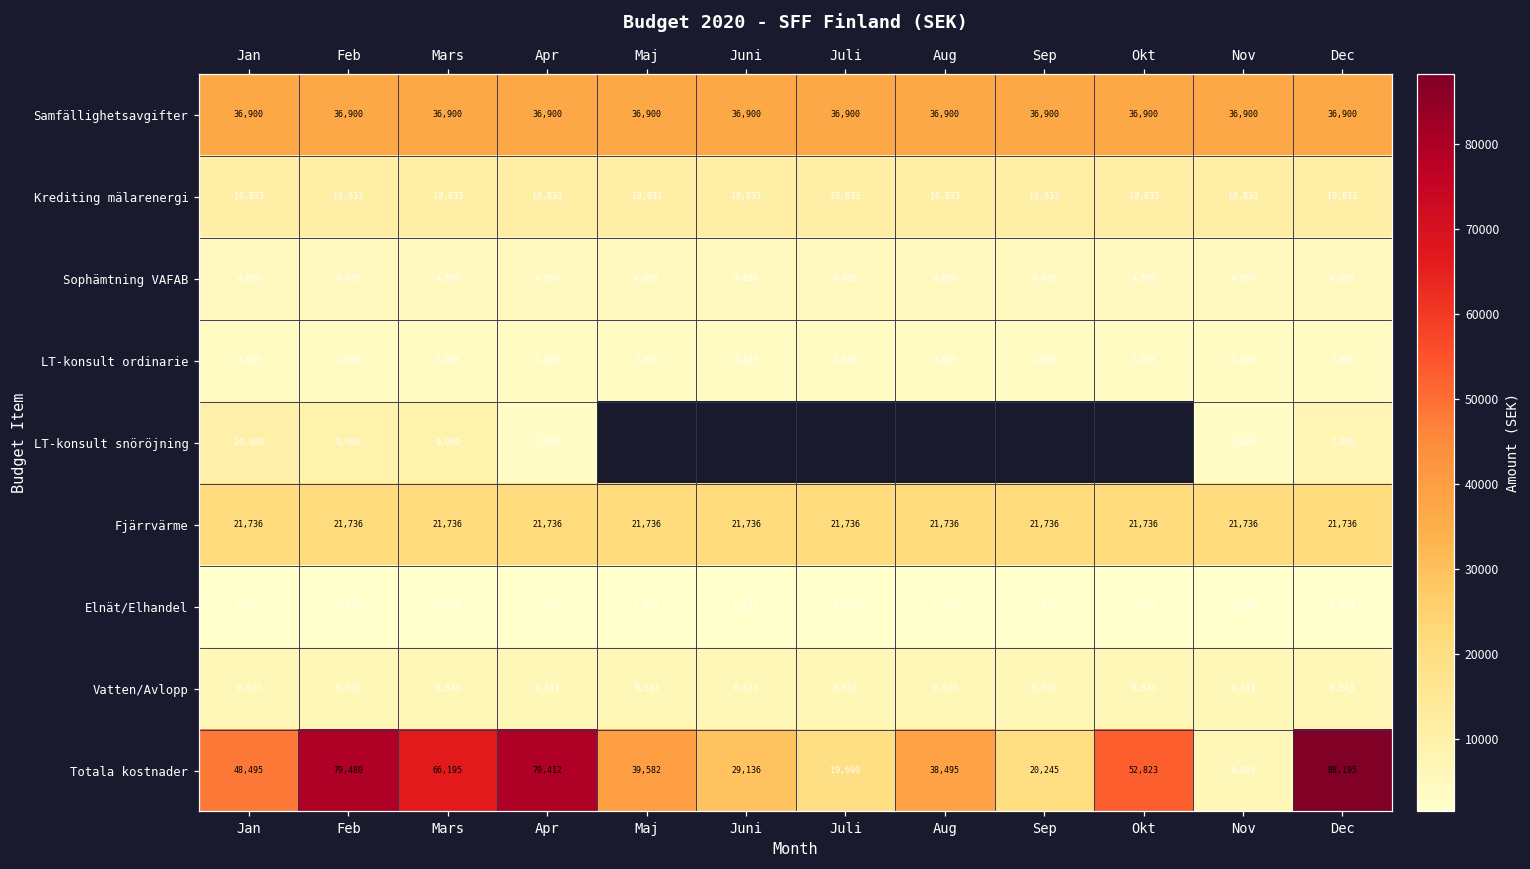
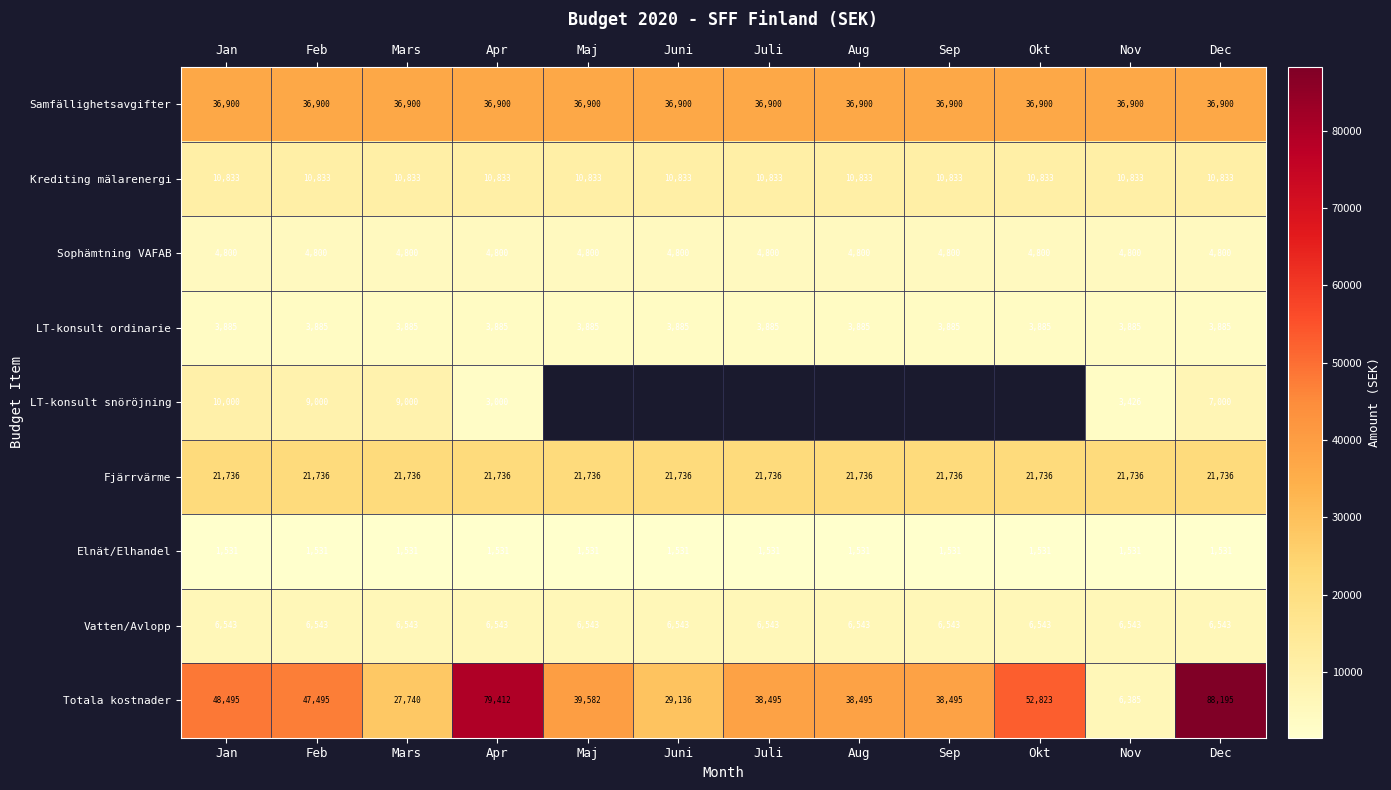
  {
    "Samfällighetsavgifter": {
      "Jan": "36,900",
      "Feb": "36,900",
      "Mars": "36,900",
      "Apr": "36,900",
      "Maj": "36,900",
      "Juni": "36,900",
      "Juli": "36,900",
      "Aug": "36,900",
      "Sep": "36,900",
      "Okt": "36,900",
      "Nov": "36,900",
      "Dec": "36,900"
    },
    "Krediting mälarenergi": {
      "Jan": "10,833",
      "Feb": "10,833",
      "Mars": "10,833",
      "Apr": "10,833",
      "Maj": "10,833",
      "Juni": "10,833",
      "Juli": "10,833",
      "Aug": "10,833",
      "Sep": "10,833",
      "Okt": "10,833",
      "Nov": "10,833",
      "Dec": "10,833"
    },
    "Sophämtning VAFAB": {
      "Jan": "4,800",
      "Feb": "4,800",
      "Mars": "4,800",
      "Apr": "4,800",
      "Maj": "4,800",
      "Juni": "4,800",
      "Juli": "4,800",
      "Aug": "4,800",
      "Sep": "4,800",
      "Okt": "4,800",
      "Nov": "4,800",
      "Dec": "4,800"
    },
    "LT-konsult ordinarie": {
      "Jan": "3,885",
      "Feb": "3,885",
      "Mars": "3,885",
      "Apr": "3,885",
      "Maj": "3,885",
      "Juni": "3,885",
      "Juli": "3,885",
      "Aug": "3,885",
      "Sep": "3,885",
      "Okt": "3,885",
      "Nov": "3,885",
      "Dec": "3,885"
    },
    "LT-konsult snöröjning": {
      "Jan": "10,000",
      "Feb": "9,000",
      "Mars": "9,000",
      "Apr": "3,000",
      "Nov": "3,426",
      "Dec": "7,000"
    },
    "Fjärrvärme": {
      "Jan": "21,736",
      "Feb": "21,736",
      "Mars": "21,736",
      "Apr": "21,736",
      "Maj": "21,736",
      "Juni": "21,736",
      "Juli": "21,736",
      "Aug": "21,736",
      "Sep": "21,736",
      "Okt": "21,736",
      "Nov": "21,736",
      "Dec": "21,736"
    },
    "Elnät/Elhandel": {
      "Jan": "1,531",
      "Feb": "1,531",
      "Mars": "1,531",
      "Apr": "1,531",
      "Maj": "1,531",
      "Juni": "1,531",
      "Juli": "1,531",
      "Aug": "1,531",
      "Sep": "1,531",
      "Okt": "1,531",
      "Nov": "1,531",
      "Dec": "1,531"
    },
    "Vatten/Avlopp": {
      "Jan": "6,543",
      "Feb": "6,543",
      "Mars": "6,543",
      "Apr": "6,543",
      "Maj": "6,543",
      "Juni": "6,543",
      "Juli": "6,543",
      "Aug": "6,543",
      "Sep": "6,543",
      "Okt": "6,543",
      "Nov": "6,543",
      "Dec": "6,543"
    },
    "Totala kostnader": {
      "Jan": "48,495",
-     "Feb": "79,480",
-     "Mars": "66,195",
+     "Feb": "47,495",
+     "Mars": "27,740",
      "Apr": "79,412",
      "Maj": "39,582",
      "Juni": "29,136",
-     "Juli": "19,690",
+     "Juli": "38,495",
      "Aug": "38,495",
-     "Sep": "20,245",
+     "Sep": "38,495",
      "Okt": "52,823",
      "Nov": "6,385",
      "Dec": "88,195"
    }
  }
